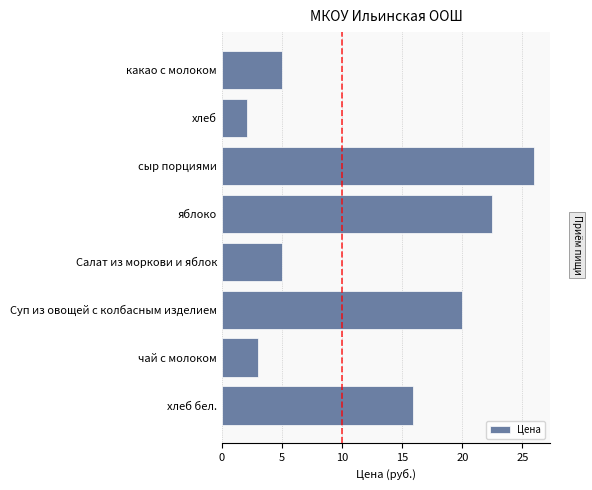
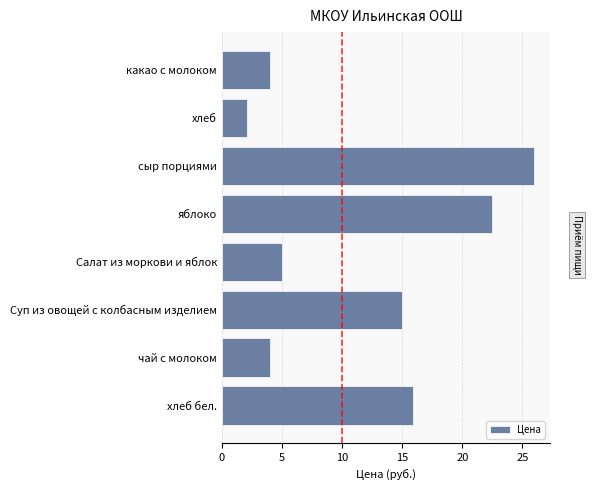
  {
-   "какао с молоком": 5,
+   "какао с молоком": 4,
    "хлеб": 2,
    "сыр порциями": 26,
    "яблоко": 22.5,
    "Салат из моркови и яблок": 5,
-   "Суп из овощей с колбасным изделием": 20,
-   "чай с молоком": 3,
+   "Суп из овощей с колбасным изделием": 15,
+   "чай с молоком": 4,
    "хлеб бел.": 16
  }
